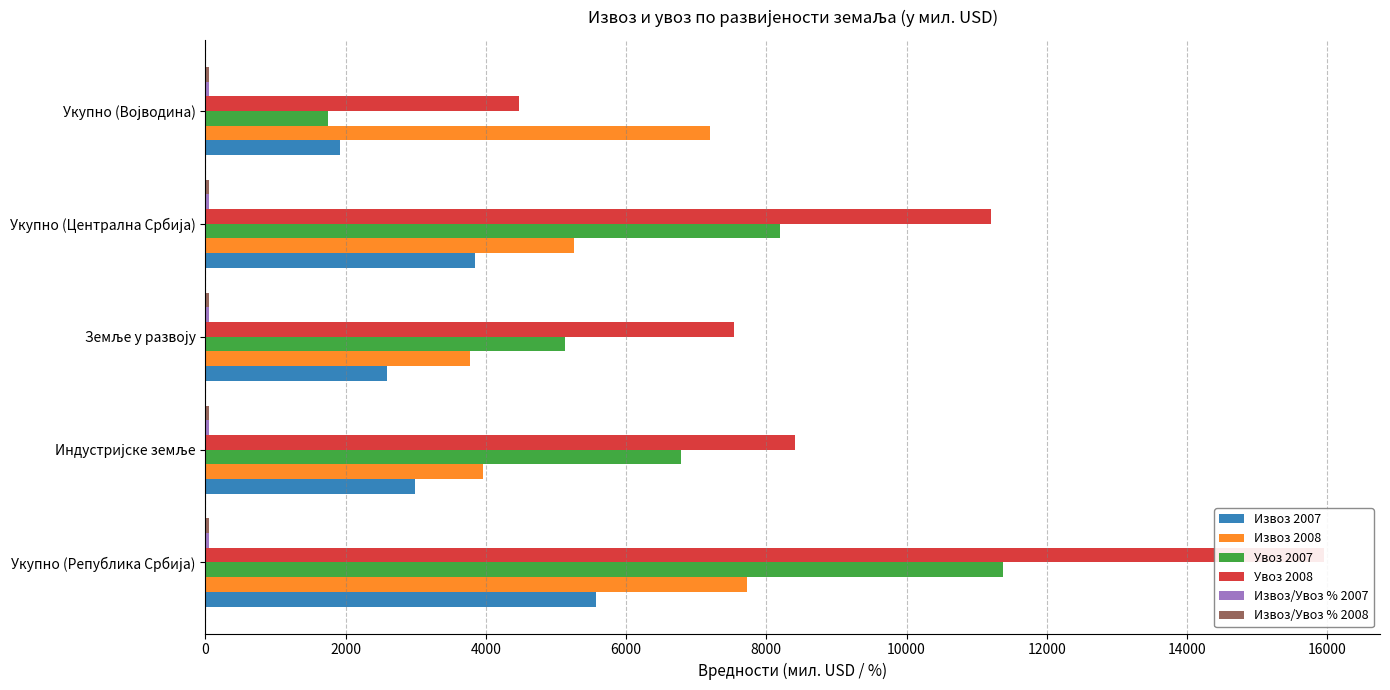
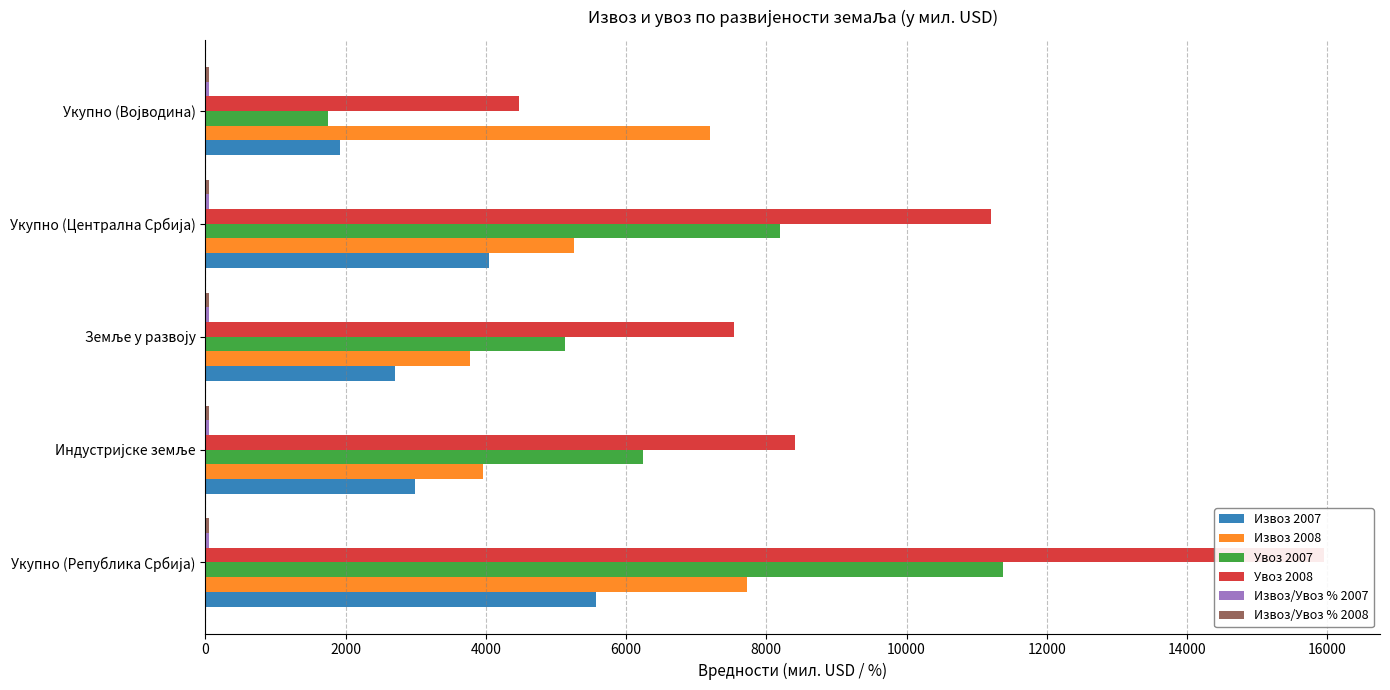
  {
    "Извоз 2007": {
      "Укупно (Војводина)": 1900,
-     "Укупно (Централна Србија)": 3800,
-     "Земље у развоју": 2600,
+     "Укупно (Централна Србија)": 4000,
+     "Земље у развоју": 2700,
      "Индустријске земље": 3000,
      "Укупно (Република Србија)": 5600
    },
    "Извоз 2008": {
      "Укупно (Војводина)": 7200,
      "Укупно (Централна Србија)": 5300,
      "Земље у развоју": 3800,
      "Индустријске земље": 4000,
      "Укупно (Република Србија)": 7700
    },
    "Увоз 2007": {
      "Укупно (Војводина)": 1700,
      "Укупно (Централна Србија)": 8200,
      "Земље у развоју": 5100,
-     "Индустријске земље": 6800,
+     "Индустријске земље": 6200,
      "Укупно (Република Србија)": 11400
    },
    "Увоз 2008": {
      "Укупно (Војводина)": 4500,
      "Укупно (Централна Србија)": 11200,
      "Земље у развоју": 7500,
      "Индустријске земље": 8400
    },
    "Извоз/Увоз % 2007": {
      "Укупно (Војводина)": 100,
      "Укупно (Централна Србија)": 0,
      "Земље у развоју": 100,
      "Индустријске земље": 0,
      "Укупно (Република Србија)": 0
    },
    "Извоз/Увоз % 2008": {
      "Укупно (Војводина)": 100,
      "Укупно (Централна Србија)": 0,
      "Земље у развоју": 0,
      "Индустријске земље": 0,
      "Укупно (Република Србија)": 0
    }
  }
